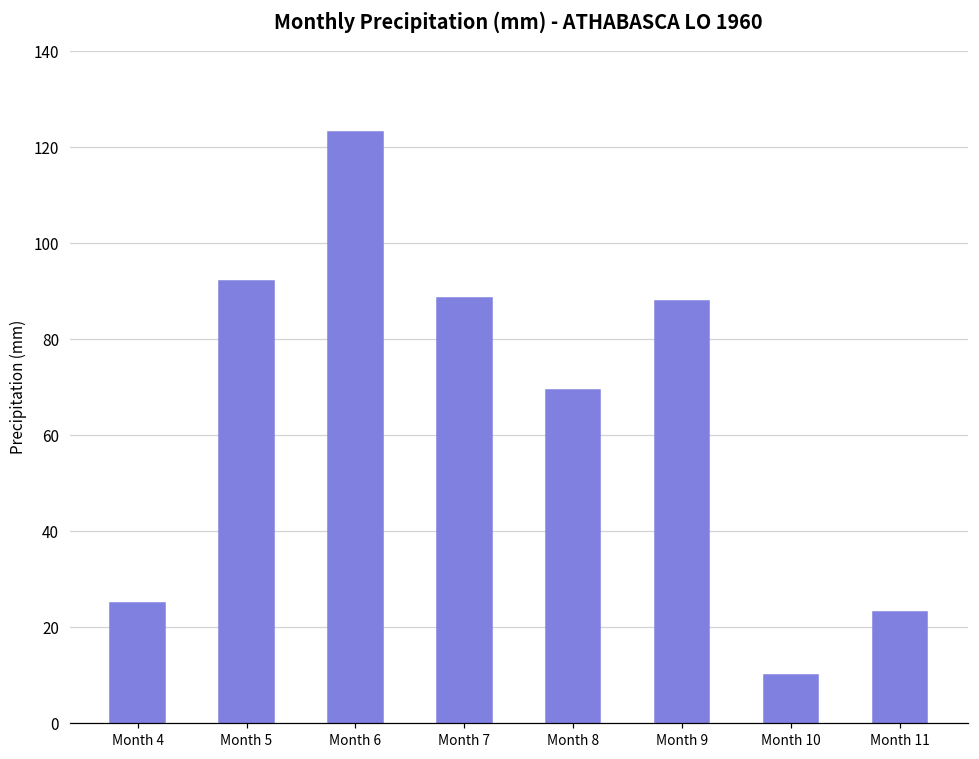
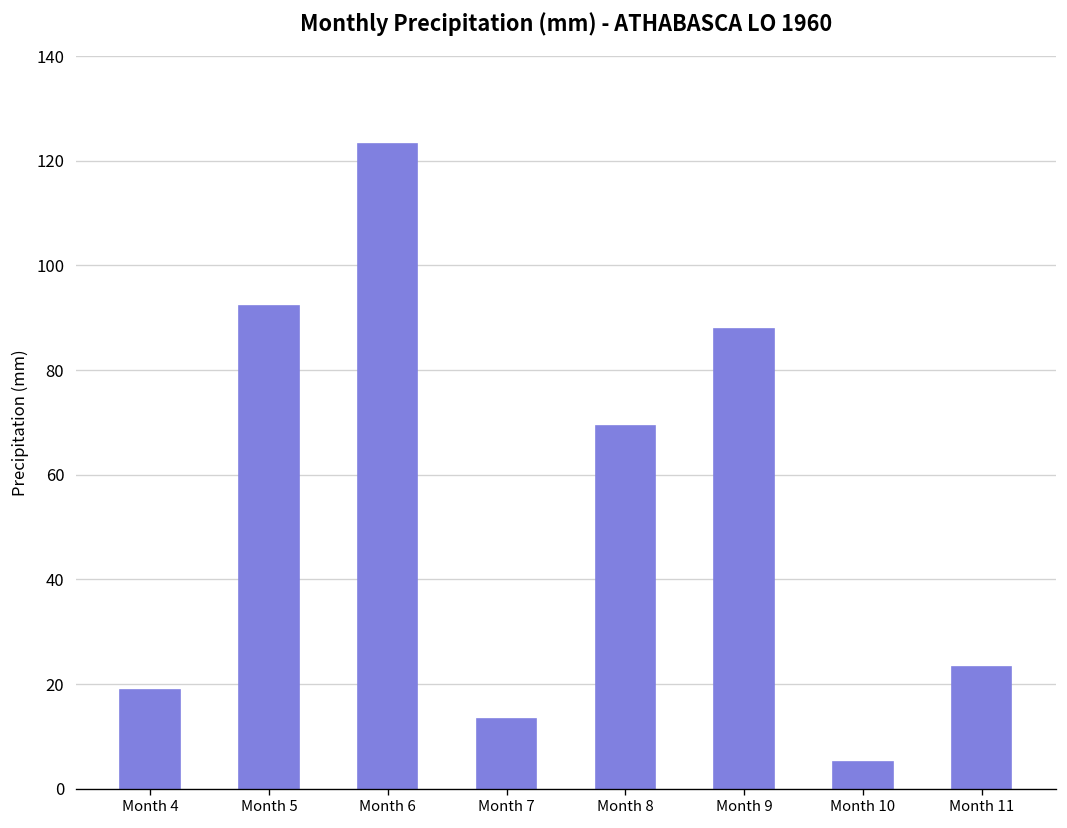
  {
-   "Month 4": 25,
+   "Month 4": 19,
    "Month 5": 92,
    "Month 6": 123,
-   "Month 7": 89,
+   "Month 7": 13,
    "Month 8": 69,
    "Month 9": 88,
-   "Month 10": 10,
+   "Month 10": 5,
    "Month 11": 23
  }
